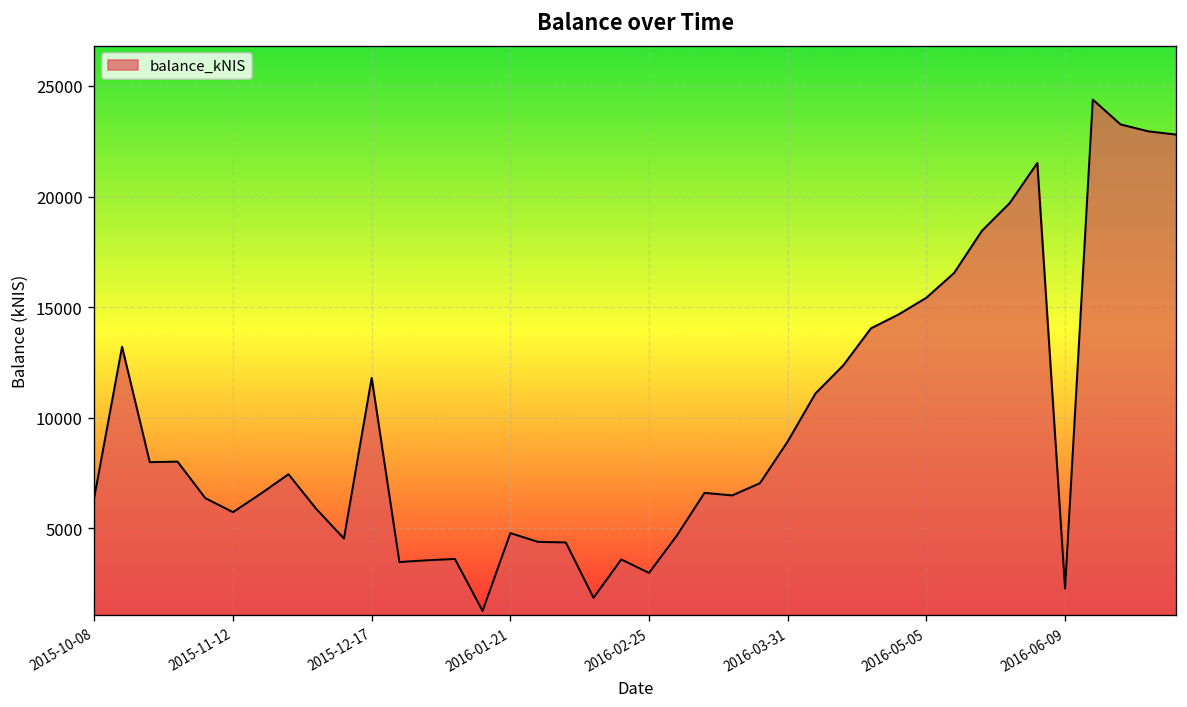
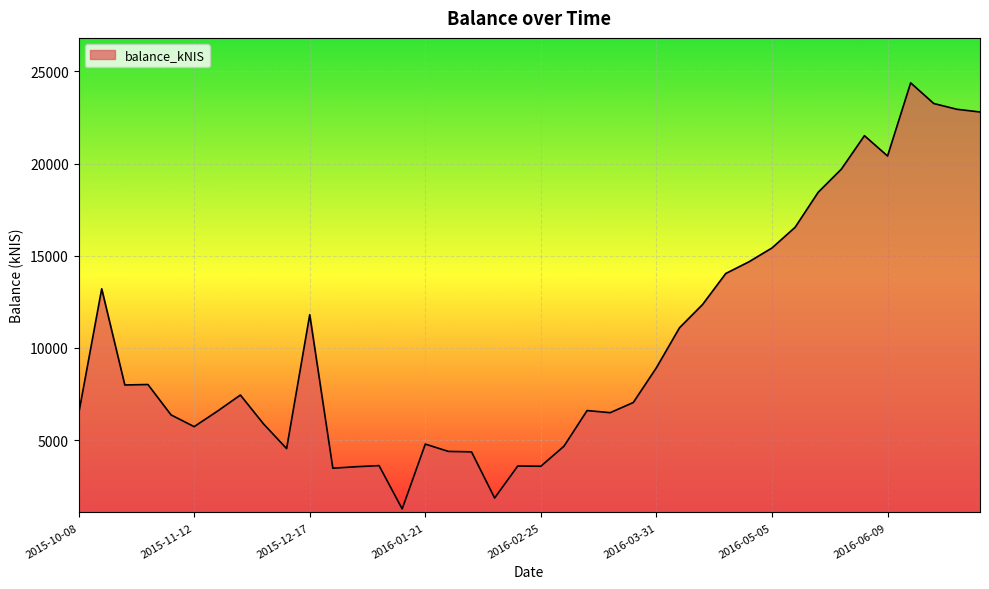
  {
    "2015-10-08": 6400,
    "2015-11-12": 5700,
    "2015-12-17": 11800,
    "2016-01-21": 4800,
-   "2016-02-25": 3000,
+   "2016-02-25": 3600,
    "2016-03-31": 8900,
    "2016-05-05": 15400,
-   "2016-06-09": 2300
+   "2016-06-09": 20400
  }
